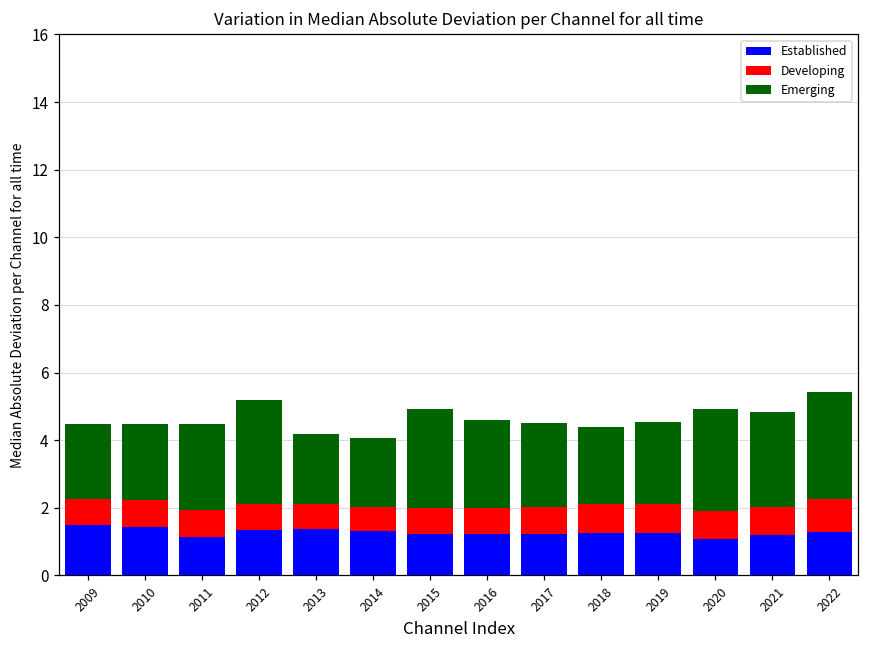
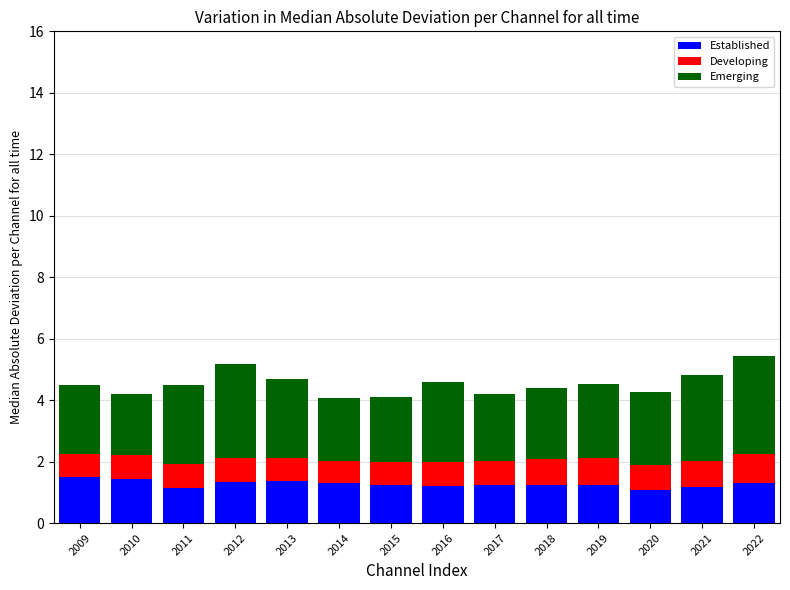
  {
    "Established": {
      "2009": 1.5,
      "2010": 1.4,
      "2011": 1.1,
      "2012": 1.3,
      "2013": 1.4,
      "2014": 1.3,
      "2015": 1.2,
      "2016": 1.2,
      "2017": 1.2,
      "2018": 1.2,
      "2019": 1.2,
      "2020": 1.1,
      "2021": 1.2,
      "2022": 1.3
    },
    "Developing": {
      "2009": 0.8,
      "2010": 0.8,
      "2011": 0.8,
      "2012": 0.8,
      "2013": 0.8,
      "2014": 0.7,
      "2015": 0.8,
      "2016": 0.8,
      "2017": 0.8,
      "2018": 0.9,
      "2019": 0.9,
      "2020": 0.8,
      "2021": 0.8,
      "2022": 1.0
    },
    "Emerging": {
      "2009": 2.2,
-     "2010": 2.3,
+     "2010": 2.0,
      "2011": 2.5,
      "2012": 3.1,
-     "2013": 2.1,
+     "2013": 2.6,
      "2014": 2.1,
-     "2015": 2.9,
+     "2015": 2.1,
      "2016": 2.6,
-     "2017": 2.5,
+     "2017": 2.2,
      "2018": 2.3,
      "2019": 2.4,
-     "2020": 3.0,
+     "2020": 2.4,
      "2021": 2.8,
      "2022": 3.2
    }
  }
